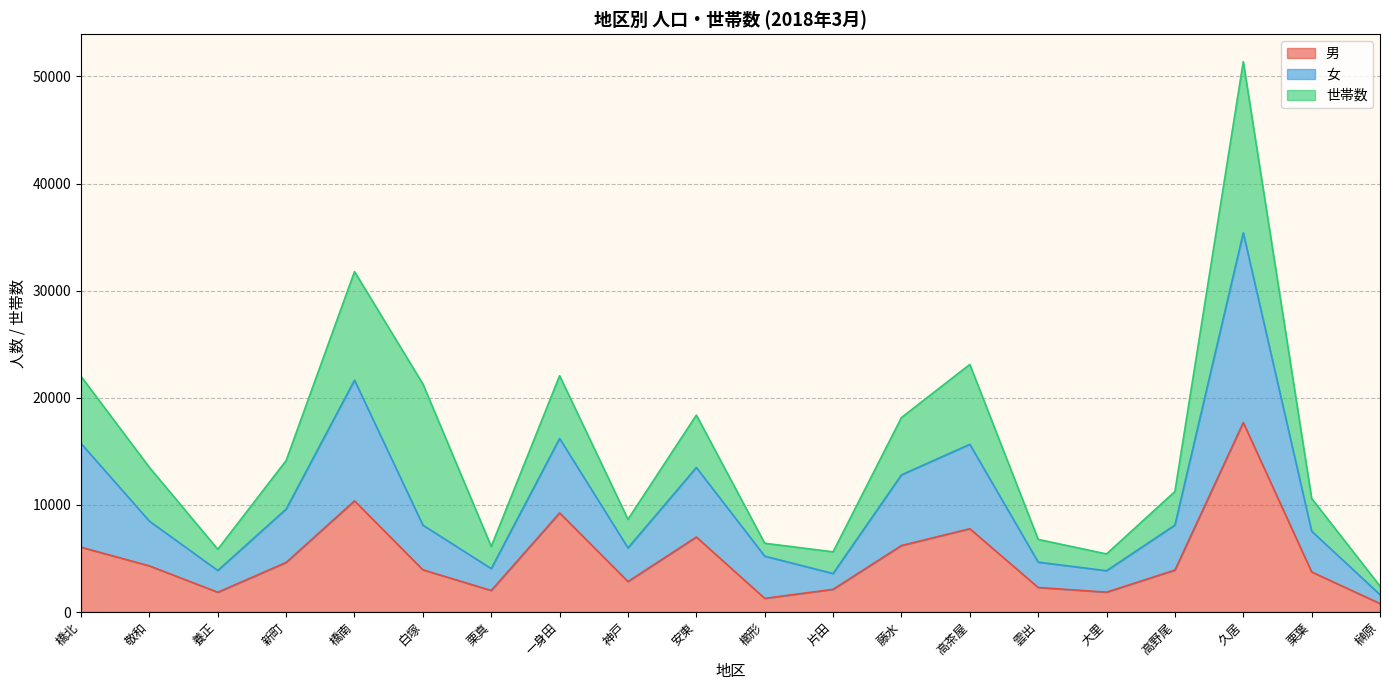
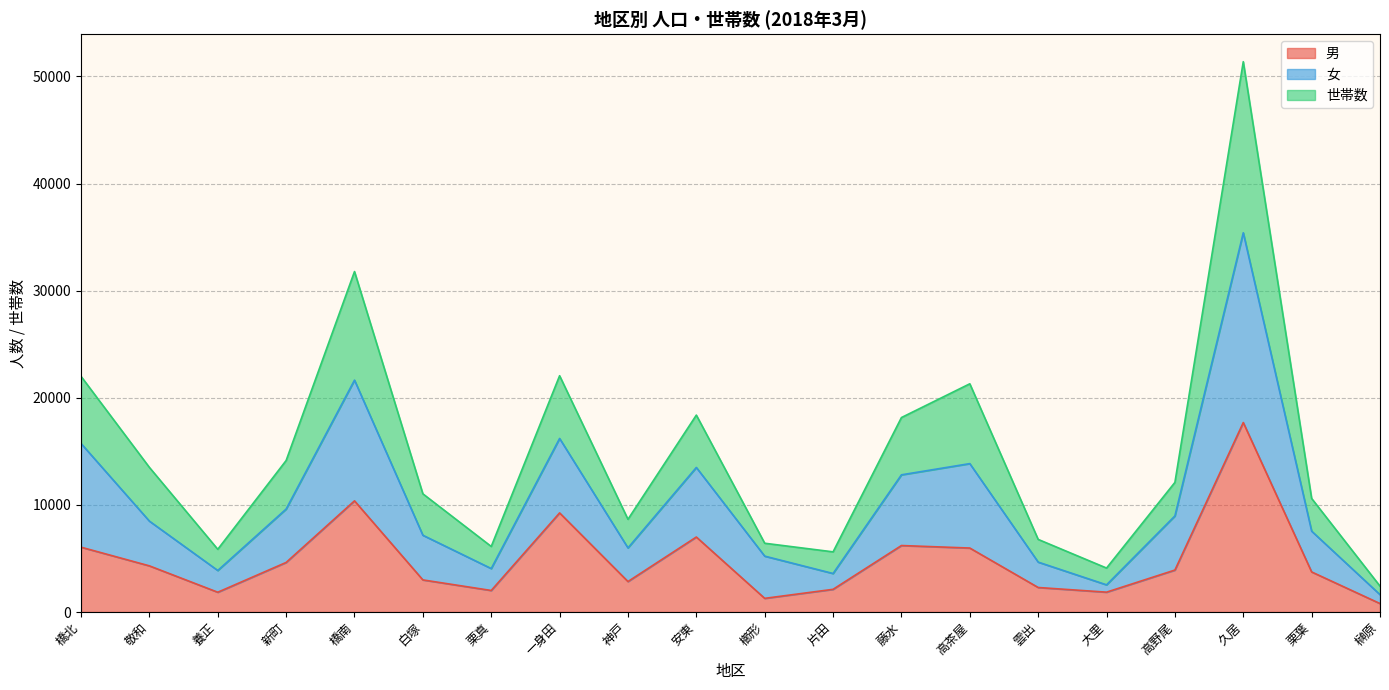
  {
    "男": {
      "橋北": 6100,
      "敬和": 4300,
      "養正": 1800,
      "新町": 4600,
      "橋南": 10400,
-     "白塚": 3900,
+     "白塚": 3000,
      "栗真": 2000,
      "一身田": 9300,
      "神戸": 2800,
      "安東": 7000,
      "櫛形": 1300,
      "片田": 2100,
      "藤水": 6200,
-     "高茶屋": 7800,
+     "高茶屋": 6000,
      "雲出": 2300,
      "大里": 1900,
      "高野尾": 3900,
      "久居": 17700,
      "栗葉": 3700,
      "榊原": 800
    },
    "女": {
      "橋北": 9700,
      "敬和": 4200,
      "養正": 2000,
      "新町": 5000,
      "橋南": 11300,
      "白塚": 4200,
      "栗真": 2000,
      "一身田": 6900,
      "神戸": 3100,
      "安東": 6500,
      "櫛形": 3900,
      "片田": 1500,
      "藤水": 6600,
      "高茶屋": 7900,
      "雲出": 2400,
-     "大里": 2000,
-     "高野尾": 4200,
+     "大里": 700,
+     "高野尾": 5100,
      "久居": 17700,
      "栗葉": 3800,
      "榊原": 800
    },
    "世帯数": {
      "橋北": 6300,
      "敬和": 5000,
      "養正": 2000,
      "新町": 4500,
      "橋南": 10100,
-     "白塚": 13200,
+     "白塚": 3900,
      "栗真": 2100,
      "一身田": 5900,
      "神戸": 2700,
      "安東": 4900,
      "櫛形": 1200,
      "片田": 2000,
      "藤水": 5300,
      "高茶屋": 7500,
      "雲出": 2100,
      "大里": 1600,
      "高野尾": 3100,
      "久居": 16000,
      "栗葉": 3100,
      "榊原": 800
    }
  }
